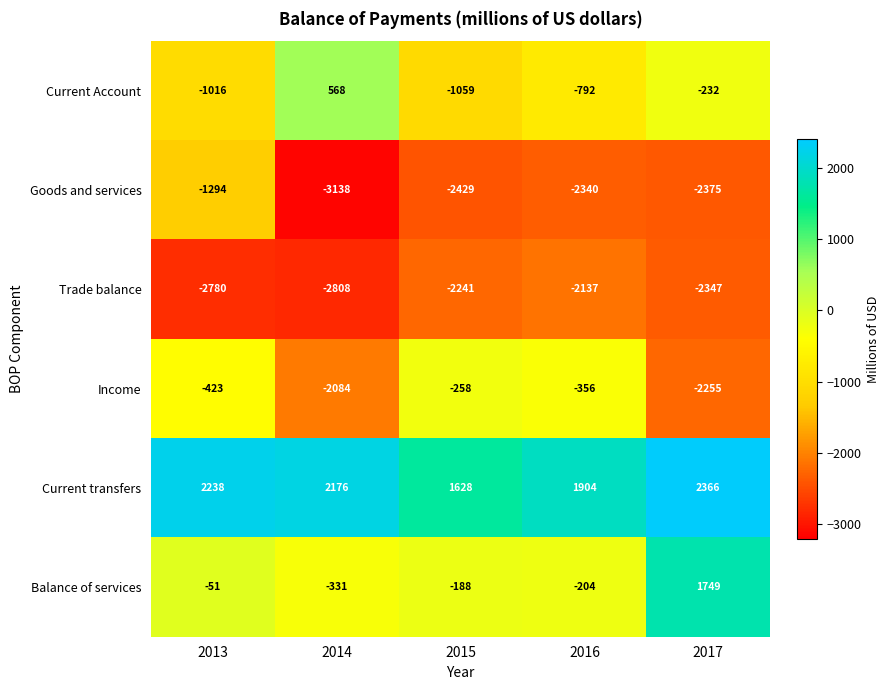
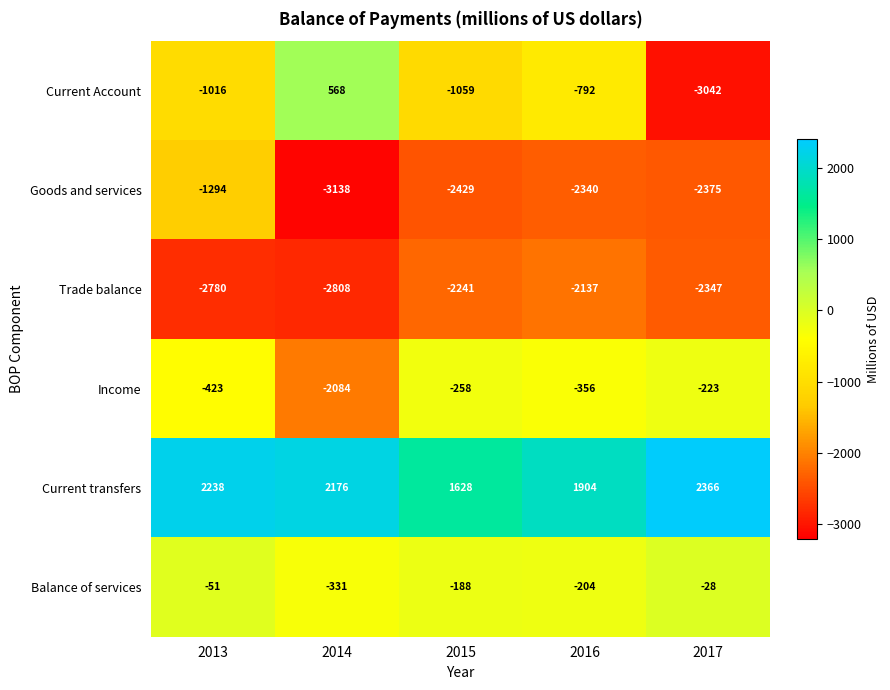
  {
    "Current Account": {
      "2013": -1016,
      "2014": 568,
      "2015": -1059,
      "2016": -792,
-     "2017": -232
+     "2017": -3042
    },
    "Goods and services": {
      "2013": -1294,
      "2014": -3138,
      "2015": -2429,
      "2016": -2340,
      "2017": -2375
    },
    "Trade balance": {
      "2013": -2780,
      "2014": -2808,
      "2015": -2241,
      "2016": -2137,
      "2017": -2347
    },
    "Income": {
      "2013": -423,
      "2014": -2084,
      "2015": -258,
      "2016": -356,
-     "2017": -2255
+     "2017": -223
    },
    "Current transfers": {
      "2013": 2238,
      "2014": 2176,
      "2015": 1628,
      "2016": 1904,
      "2017": 2366
    },
    "Balance of services": {
      "2013": -51,
      "2014": -331,
      "2015": -188,
      "2016": -204,
-     "2017": 1749
+     "2017": -28
    }
  }
